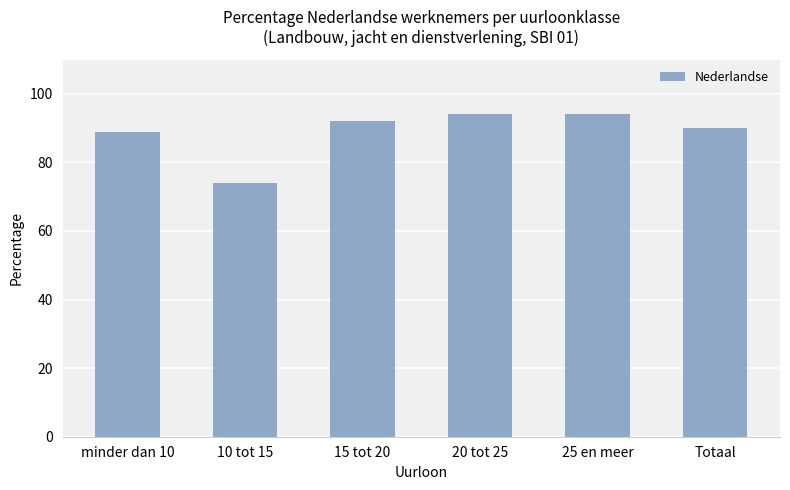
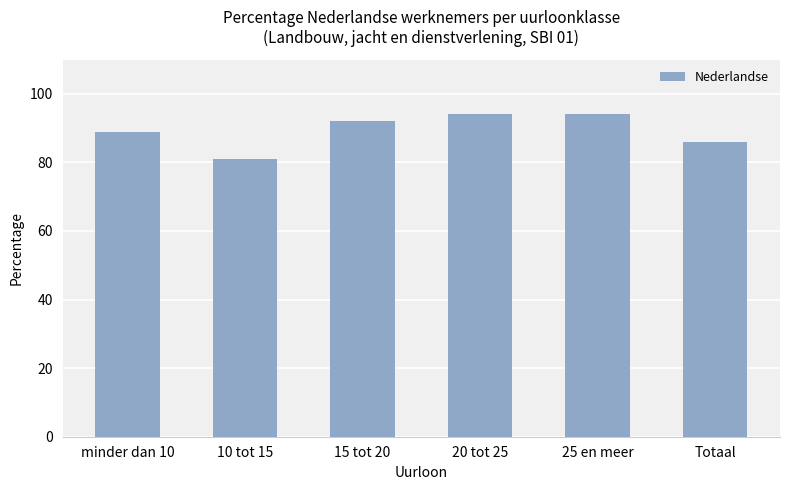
  {
    "minder dan 10": 89,
-   "10 tot 15": 74,
+   "10 tot 15": 81,
    "15 tot 20": 92,
    "20 tot 25": 94,
    "25 en meer": 94,
-   "Totaal": 90
+   "Totaal": 86
  }
